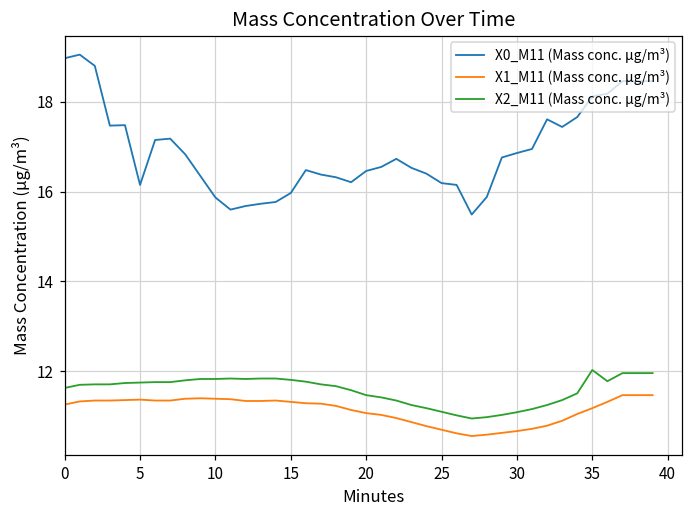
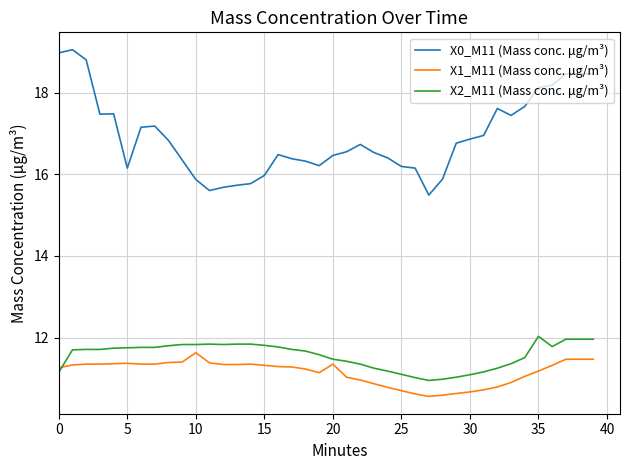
  {
    "X0_M11 (Mass conc. μg/m³)": {
      "0": 19.0,
      "5": 16.2,
      "10": 15.9,
      "15": 16.0,
      "20": 16.5,
      "25": 16.2,
      "30": 16.9
    },
    "X1_M11 (Mass conc. μg/m³)": {
      "0": 11.3,
      "5": 11.4,
-     "10": 11.4,
+     "10": 11.6,
      "15": 11.3,
-     "20": 11.1,
+     "20": 11.4,
      "25": 10.7,
      "30": 10.7,
      "35": 11.2
    },
    "X2_M11 (Mass conc. μg/m³)": {
-     "0": 11.6,
+     "0": 11.2,
      "5": 11.8,
      "10": 11.8,
      "15": 11.8,
      "20": 11.5,
      "25": 11.1,
      "30": 11.1,
      "35": 12.0
    }
  }
